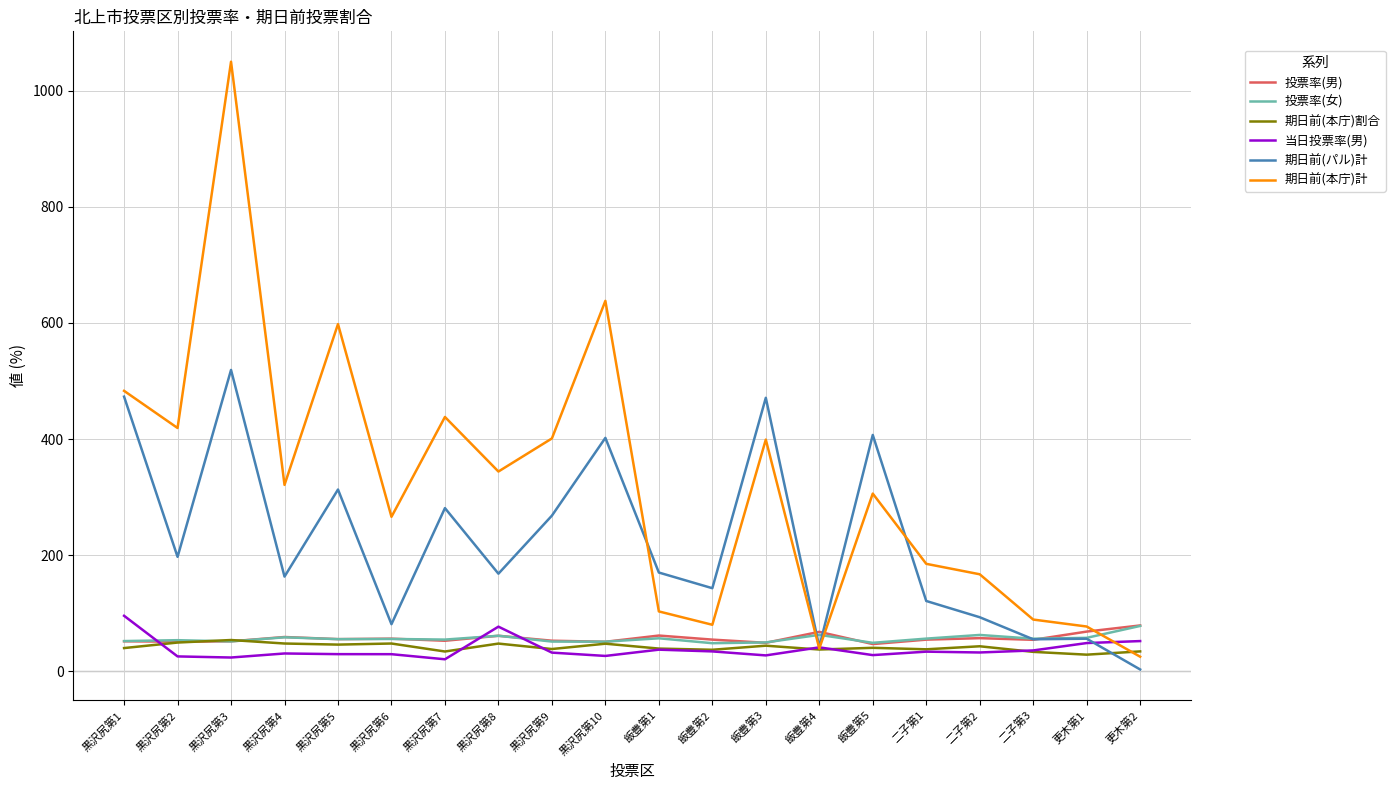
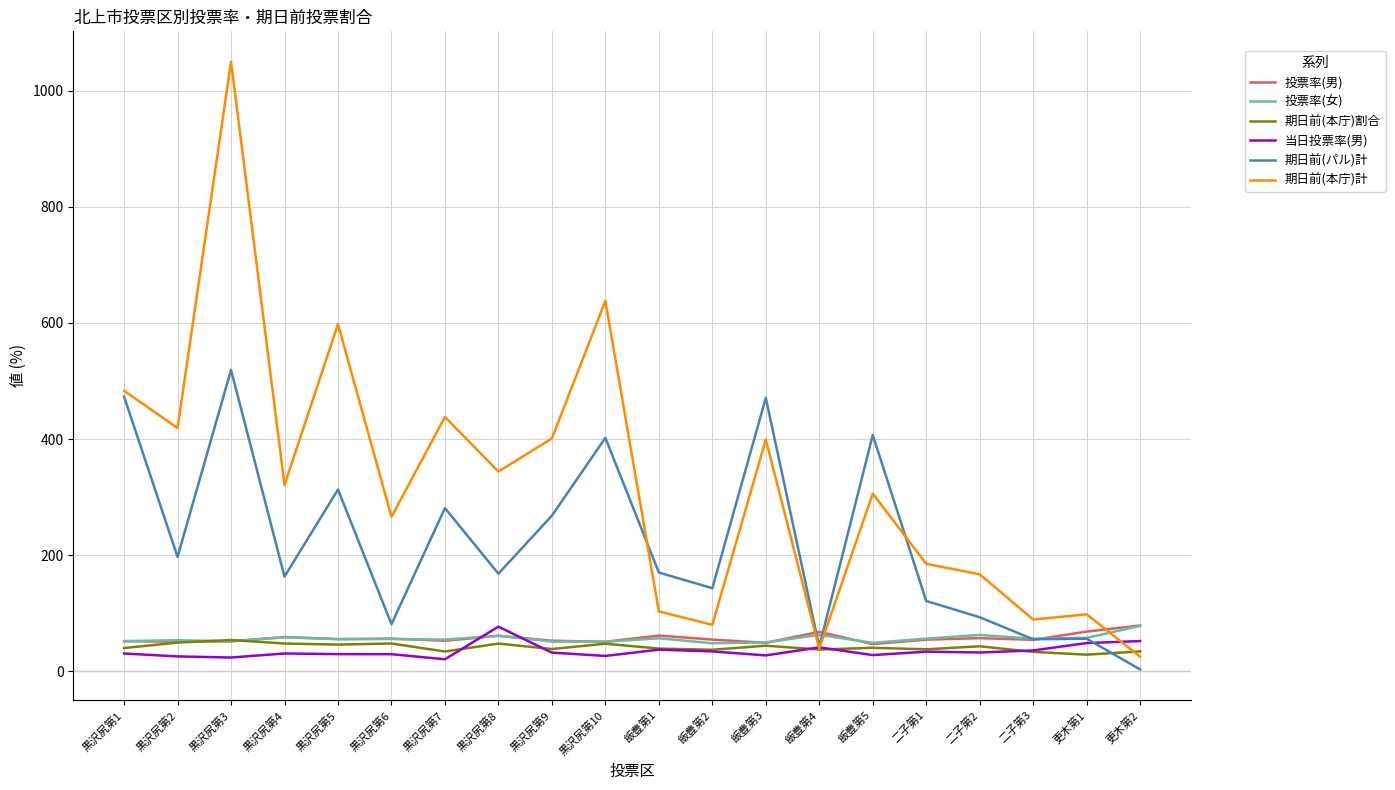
  {
    "投票率(男)": {
      "飯豊第1": 60,
      "飯豊第2": 50,
      "飯豊第4": 70,
      "二子第2": 60,
      "更木第1": 70
    },
    "投票率(女)": {
      "飯豊第1": 60,
      "飯豊第2": 50,
      "飯豊第4": 60,
      "二子第2": 60
    },
    "期日前(本庁)割合": {
      "黒沢尻第1": 40,
      "黒沢尻第4": 50,
      "黒沢尻第5": 50,
      "黒沢尻第6": 50,
      "黒沢尻第7": 30,
      "黒沢尻第8": 50,
      "黒沢尻第9": 40,
      "飯豊第3": 40,
      "飯豊第5": 40,
      "二子第2": 40,
      "更木第1": 30,
      "更木第2": 30
    },
    "当日投票率(男)": {
-     "黒沢尻第1": 100,
+     "黒沢尻第1": 30,
      "黒沢尻第2": 30,
      "黒沢尻第3": 20,
      "黒沢尻第4": 30,
      "黒沢尻第5": 30,
      "黒沢尻第6": 30,
      "黒沢尻第7": 20,
      "黒沢尻第8": 80,
      "黒沢尻第9": 30,
      "黒沢尻第10": 30,
      "飯豊第3": 30,
      "飯豊第5": 30,
      "二子第2": 30,
      "更木第1": 50,
      "更木第2": 50
    },
    "期日前(パル)計": {
      "黒沢尻第1": 470,
      "黒沢尻第2": 200,
      "黒沢尻第3": 520,
      "黒沢尻第4": 160,
      "黒沢尻第5": 310,
      "黒沢尻第6": 80,
      "黒沢尻第7": 280,
      "黒沢尻第8": 170,
      "黒沢尻第9": 270,
      "黒沢尻第10": 400,
      "飯豊第1": 170,
      "飯豊第2": 140,
      "飯豊第3": 470,
      "飯豊第5": 410,
      "二子第1": 120,
      "二子第2": 90,
      "更木第2": 0
    },
    "期日前(本庁)計": {
      "黒沢尻第1": 480,
      "黒沢尻第2": 420,
      "黒沢尻第3": 1050,
      "黒沢尻第4": 320,
      "黒沢尻第5": 600,
      "黒沢尻第6": 270,
      "黒沢尻第7": 440,
      "黒沢尻第8": 340,
      "黒沢尻第9": 400,
      "黒沢尻第10": 640,
      "飯豊第1": 100,
      "飯豊第2": 80,
      "飯豊第3": 400,
      "飯豊第5": 310,
      "二子第1": 190,
      "二子第2": 170,
      "二子第3": 90,
-     "更木第1": 80,
+     "更木第1": 100,
      "更木第2": 30
    }
  }
